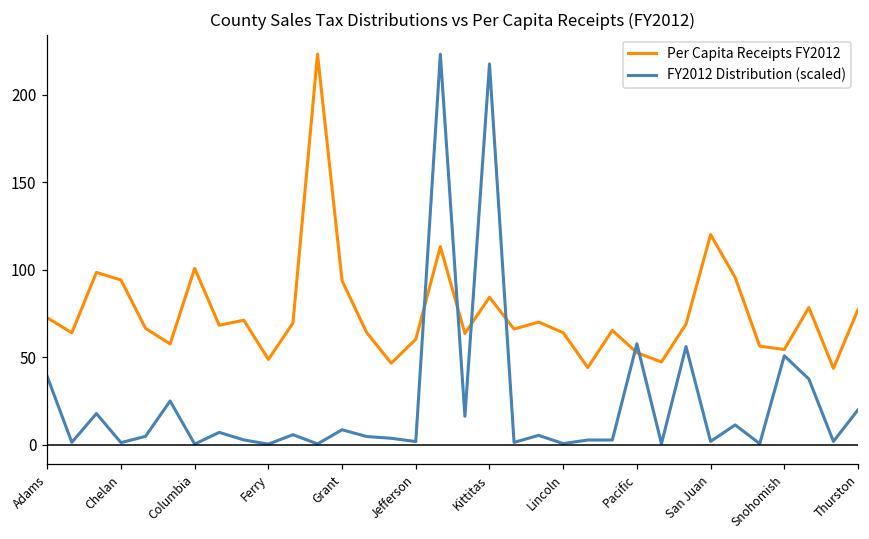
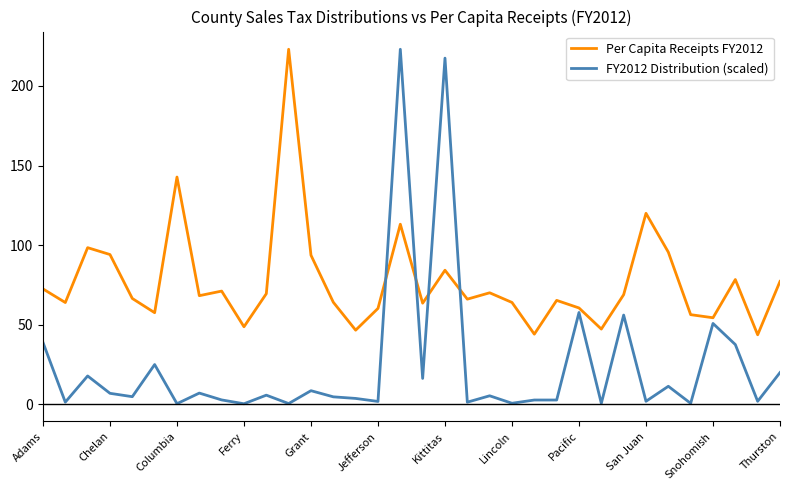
  {
    "Per Capita Receipts FY2012": {
      "Adams": 73,
      "Chelan": 94,
-     "Columbia": 101,
+     "Columbia": 143,
      "Ferry": 49,
      "Grant": 94,
      "Jefferson": 60,
      "Kittitas": 84,
      "Lincoln": 64,
-     "Pacific": 53,
+     "Pacific": 61,
      "San Juan": 120,
      "Snohomish": 54,
      "Thurston": 77
    },
    "FY2012 Distribution (scaled)": {
      "Adams": 39,
-     "Chelan": 1,
+     "Chelan": 7,
      "Columbia": 0,
      "Ferry": 0,
      "Grant": 9,
      "Jefferson": 2,
      "Kittitas": 217,
      "Lincoln": 1,
      "Pacific": 58,
      "San Juan": 2,
      "Snohomish": 51,
      "Thurston": 20
    }
  }
